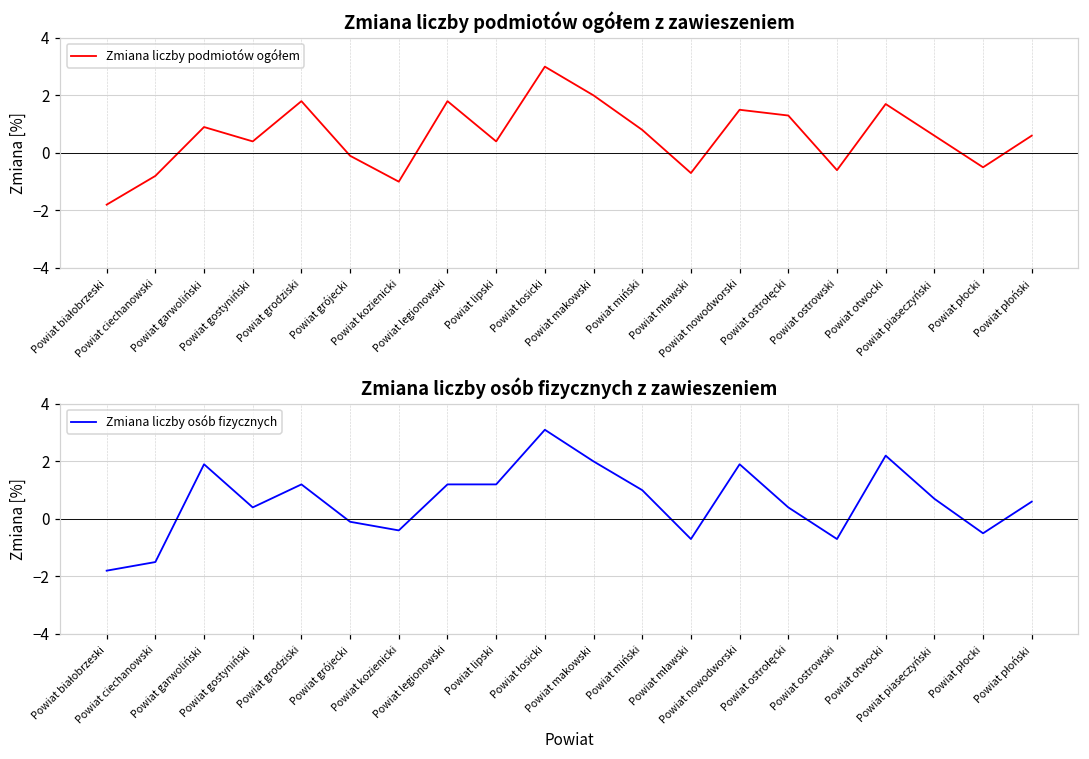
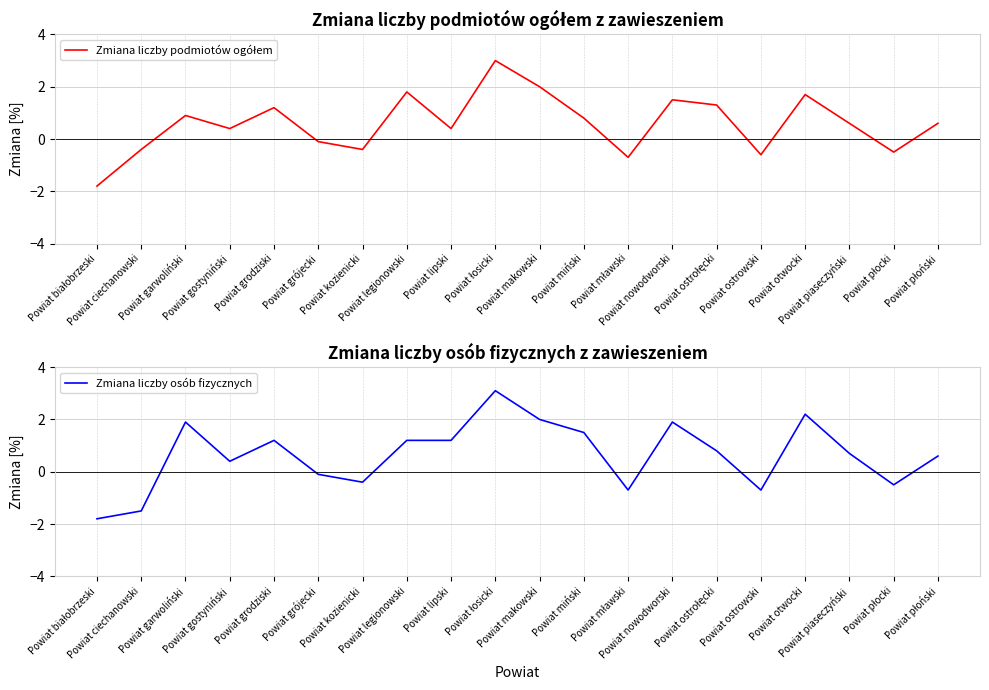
  {
    "Zmiana liczby podmiotów ogółem z zawieszeniem": {
      "Powiat białobrzeski": -1.8,
-     "Powiat ciechanowski": -0.8,
+     "Powiat ciechanowski": -0.4,
      "Powiat garwoliński": 0.9,
      "Powiat gostyniński": 0.4,
-     "Powiat grodziski": 1.8,
+     "Powiat grodziski": 1.2,
      "Powiat grójecki": -0.1,
-     "Powiat kozienicki": -1.0,
+     "Powiat kozienicki": -0.4,
      "Powiat legionowski": 1.8,
      "Powiat lipski": 0.4,
      "Powiat łosicki": 3.0,
      "Powiat makowski": 2.0,
      "Powiat miński": 0.8,
      "Powiat mławski": -0.7,
      "Powiat nowodworski": 1.5,
      "Powiat ostrołęcki": 1.3,
      "Powiat ostrowski": -0.6,
      "Powiat otwocki": 1.7,
      "Powiat piaseczyński": 0.6,
      "Powiat płocki": -0.5,
      "Powiat płoński": 0.6
    },
    "Zmiana liczby osób fizycznych z zawieszeniem": {
      "Powiat białobrzeski": -1.8,
      "Powiat ciechanowski": -1.5,
      "Powiat garwoliński": 1.9,
      "Powiat gostyniński": 0.4,
      "Powiat grodziski": 1.2,
      "Powiat grójecki": -0.1,
      "Powiat kozienicki": -0.4,
      "Powiat legionowski": 1.2,
      "Powiat lipski": 1.2,
      "Powiat łosicki": 3.1,
      "Powiat makowski": 2.0,
-     "Powiat miński": 1.0,
+     "Powiat miński": 1.5,
      "Powiat mławski": -0.7,
      "Powiat nowodworski": 1.9,
-     "Powiat ostrołęcki": 0.4,
+     "Powiat ostrołęcki": 0.8,
      "Powiat ostrowski": -0.7,
      "Powiat otwocki": 2.2,
      "Powiat piaseczyński": 0.7,
      "Powiat płocki": -0.5,
      "Powiat płoński": 0.6
    }
  }
